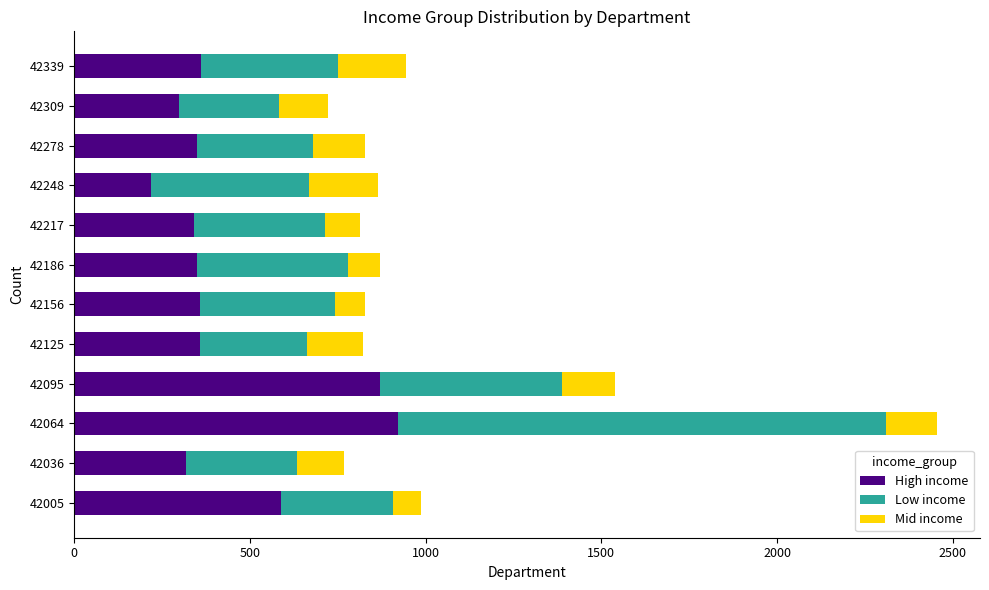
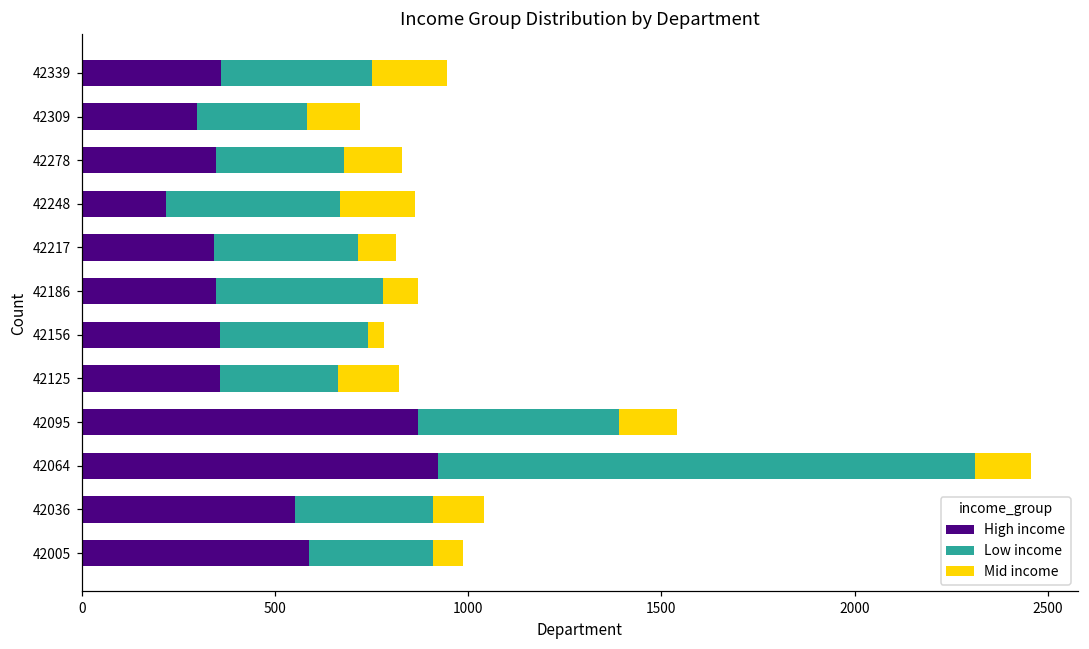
  {
    "High income": {
      "42339": 360,
      "42309": 300,
      "42278": 350,
      "42248": 220,
      "42217": 340,
      "42186": 350,
      "42156": 360,
      "42125": 360,
      "42095": 870,
      "42064": 920,
-     "42036": 320,
+     "42036": 550,
      "42005": 590
    },
    "Low income": {
      "42339": 390,
      "42309": 280,
      "42278": 330,
      "42248": 450,
      "42217": 370,
      "42186": 430,
      "42156": 380,
      "42125": 300,
      "42095": 520,
      "42064": 1390,
-     "42036": 320,
+     "42036": 360,
      "42005": 320
    },
    "Mid income": {
      "42339": 190,
      "42309": 140,
      "42278": 150,
      "42248": 190,
      "42217": 100,
      "42186": 90,
-     "42156": 90,
+     "42156": 40,
      "42125": 160,
      "42095": 150,
      "42064": 150,
      "42036": 130,
      "42005": 80
    }
  }
